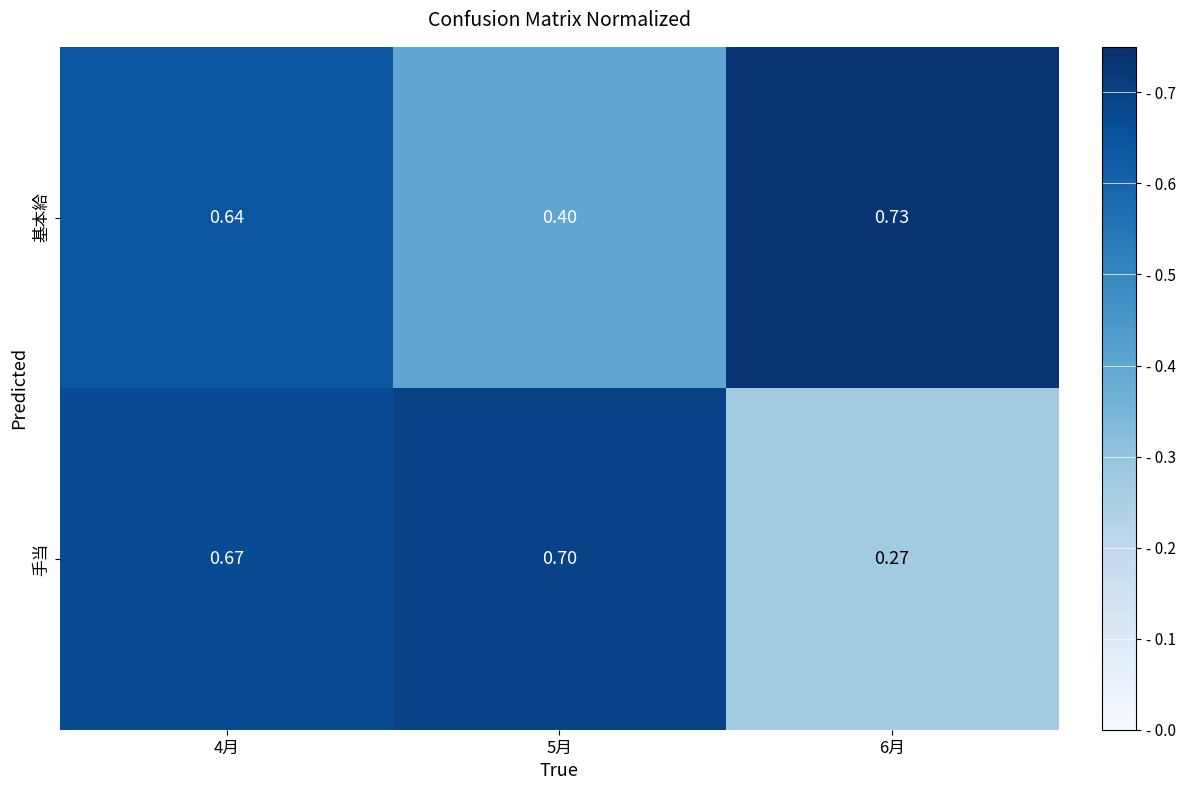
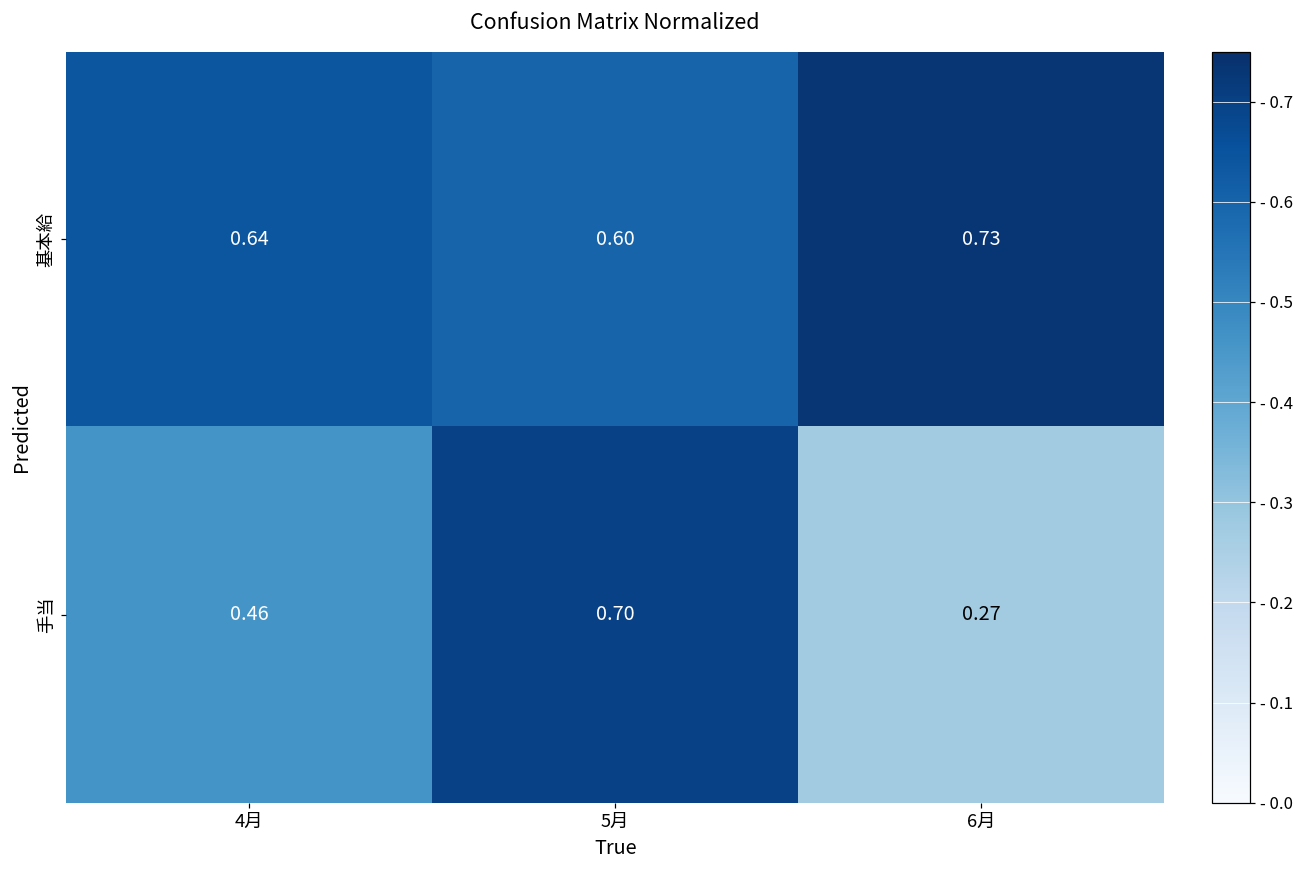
  {
    "基本給": {
      "4月": 0.64,
-     "5月": 0.40,
+     "5月": 0.60,
      "6月": 0.73
    },
    "手当": {
-     "4月": 0.67,
+     "4月": 0.46,
      "5月": 0.70,
      "6月": 0.27
    }
  }
